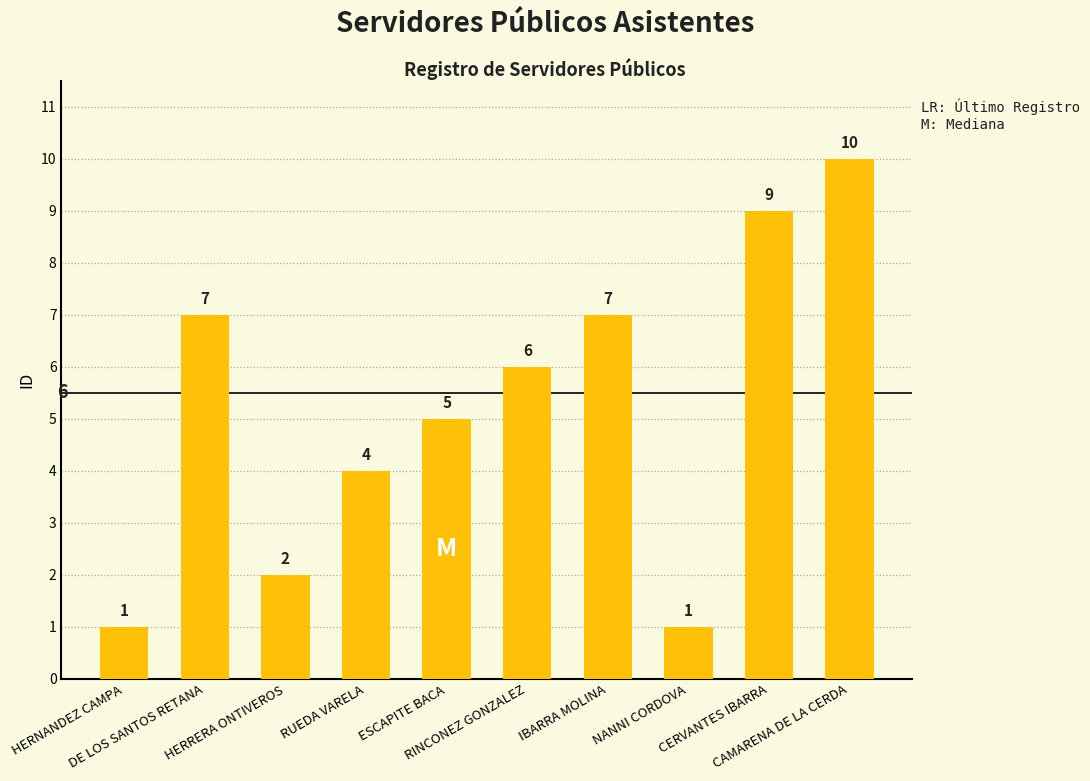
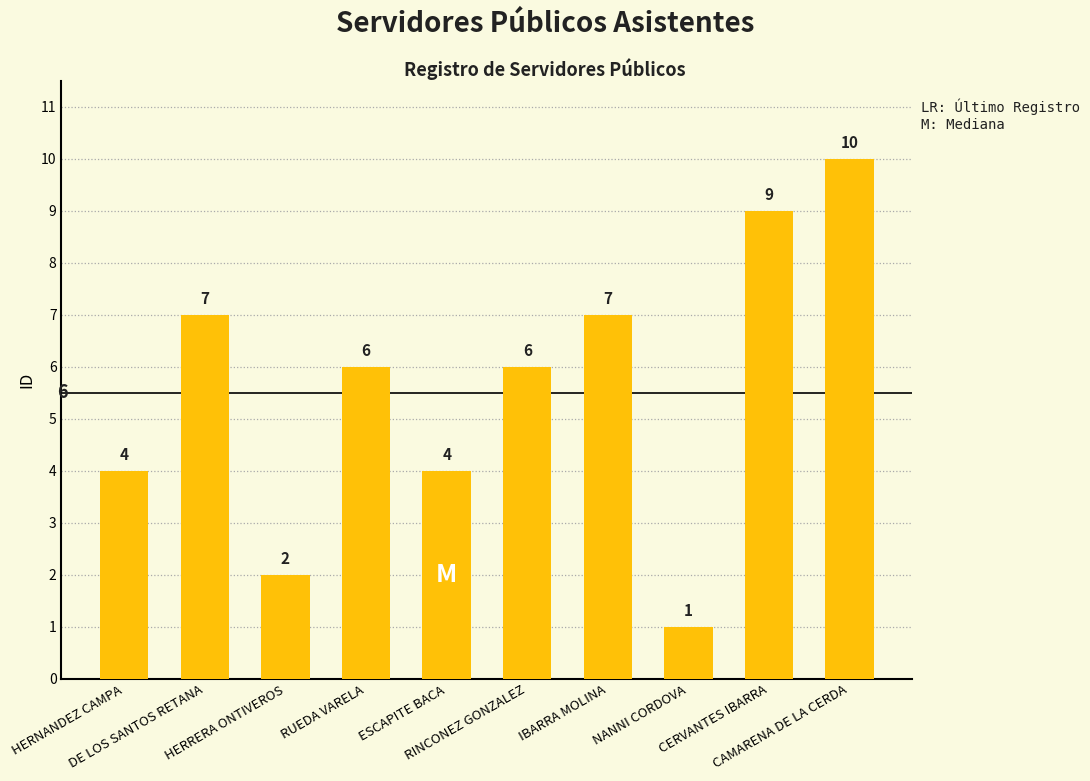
  {
-   "HERNANDEZ CAMPA": 1,
+   "HERNANDEZ CAMPA": 4,
    "DE LOS SANTOS RETANA": 7,
    "HERRERA ONTIVEROS": 2,
-   "RUEDA VARELA": 4,
-   "ESCAPITE BACA": 5,
+   "RUEDA VARELA": 6,
+   "ESCAPITE BACA": 4,
    "RINCONEZ GONZALEZ": 6,
    "IBARRA MOLINA": 7,
    "NANNI CORDOVA": 1,
    "CERVANTES IBARRA": 9,
    "CAMARENA DE LA CERDA": 10
  }
